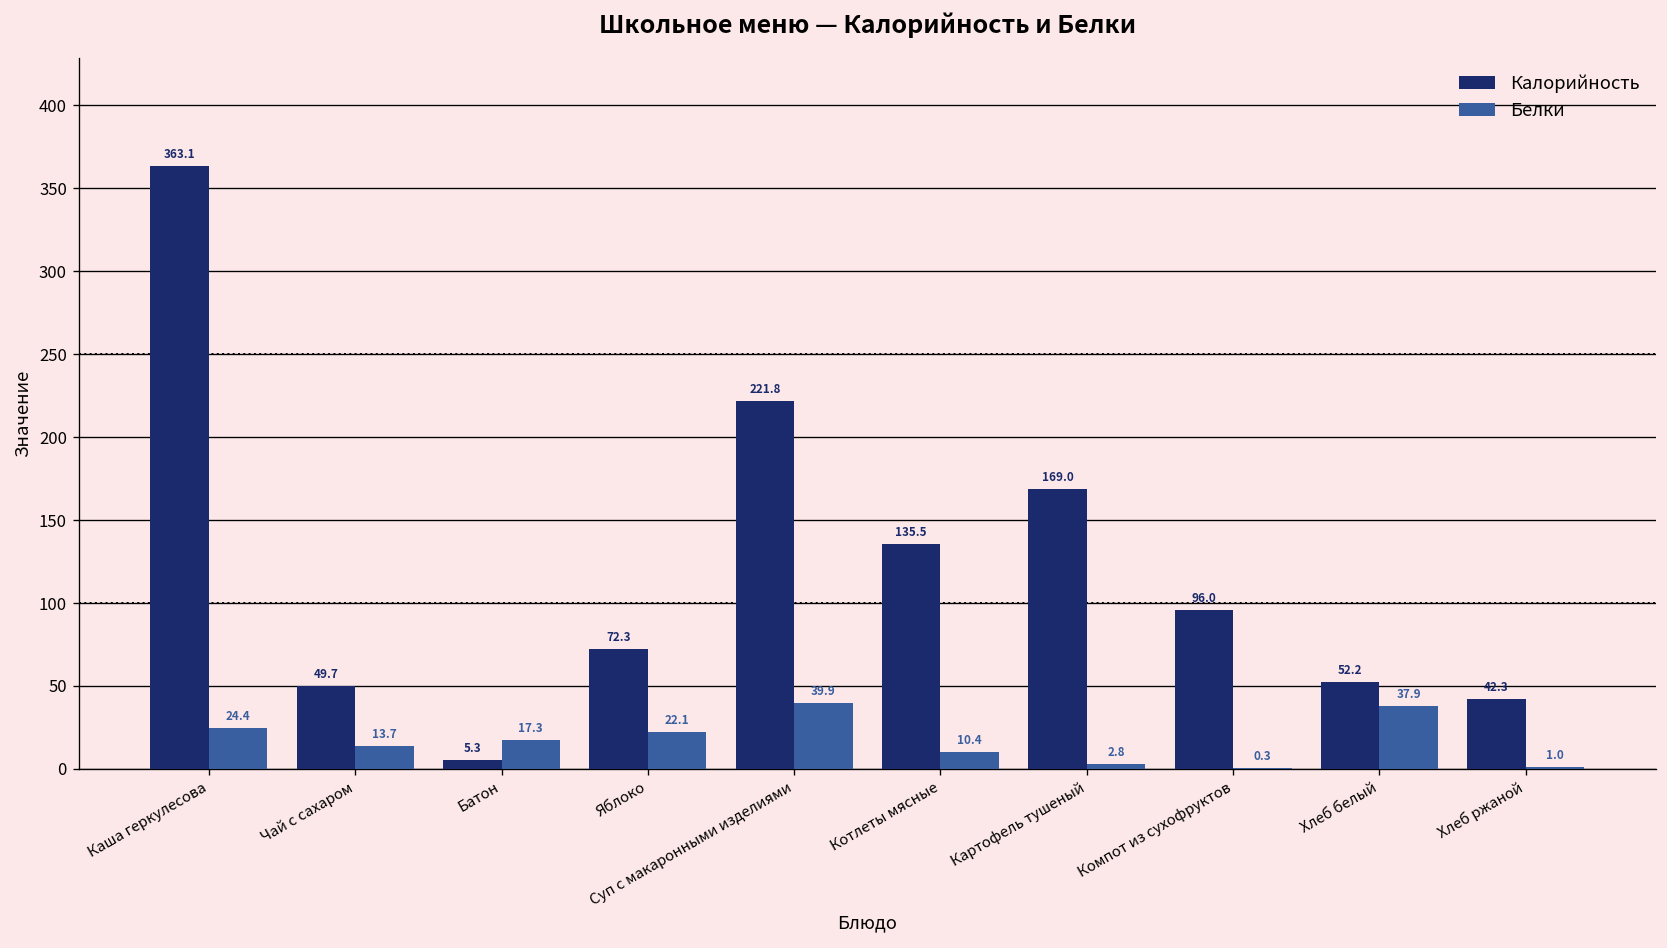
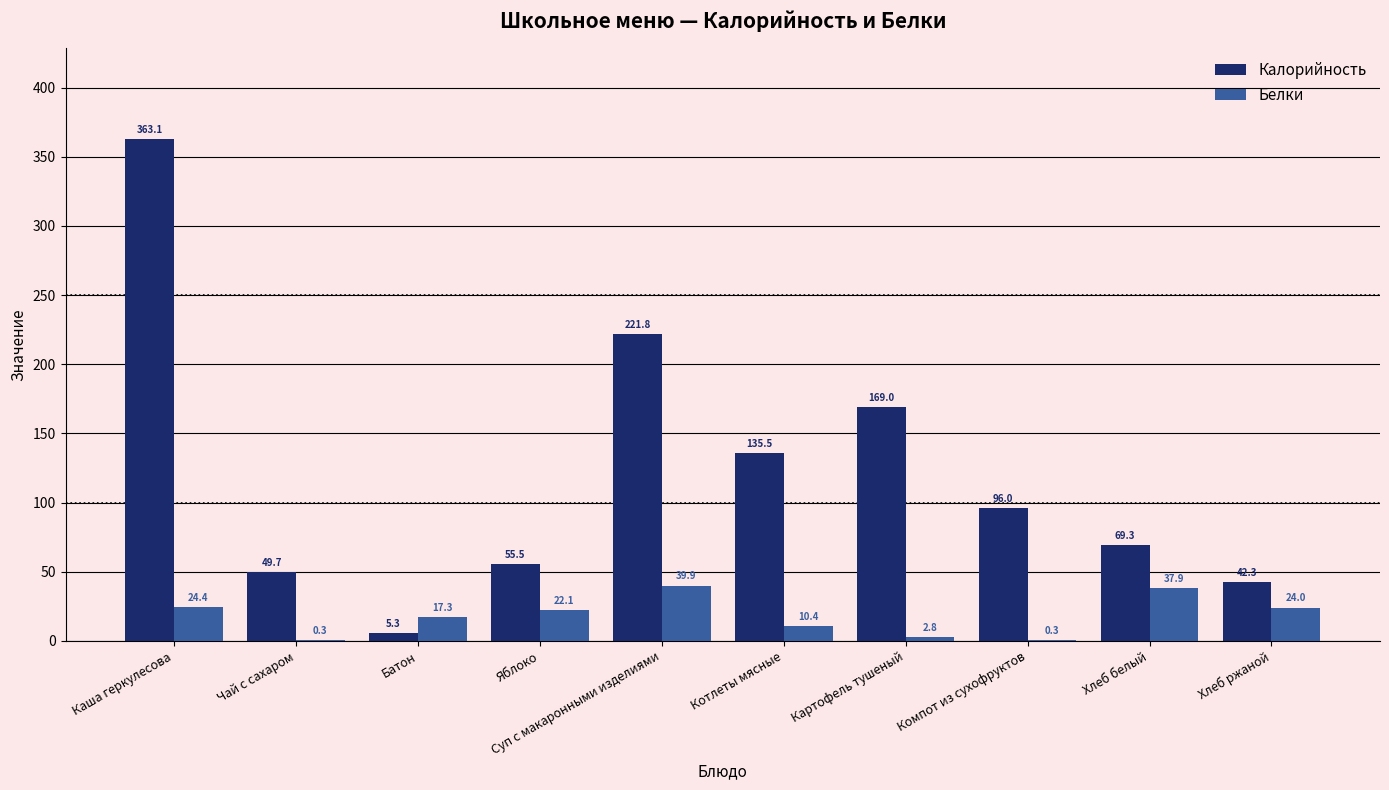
  {
    "Калорийность": {
      "Каша геркулесова": 363.1,
      "Чай с сахаром": 49.7,
      "Батон": 5.3,
-     "Яблоко": 72.3,
+     "Яблоко": 55.5,
      "Суп с макаронными изделиями": 221.8,
      "Котлеты мясные": 135.5,
      "Картофель тушеный": 169.0,
      "Компот из сухофруктов": 96.0,
-     "Хлеб белый": 52.2,
+     "Хлеб белый": 69.3,
      "Хлеб ржаной": 42.3
    },
    "Белки": {
      "Каша геркулесова": 24.4,
-     "Чай с сахаром": 13.7,
+     "Чай с сахаром": 0.3,
      "Батон": 17.3,
      "Яблоко": 22.1,
      "Суп с макаронными изделиями": 39.9,
      "Котлеты мясные": 10.4,
      "Картофель тушеный": 2.8,
      "Компот из сухофруктов": 0.3,
      "Хлеб белый": 37.9,
-     "Хлеб ржаной": 1.0
+     "Хлеб ржаной": 24.0
    }
  }
